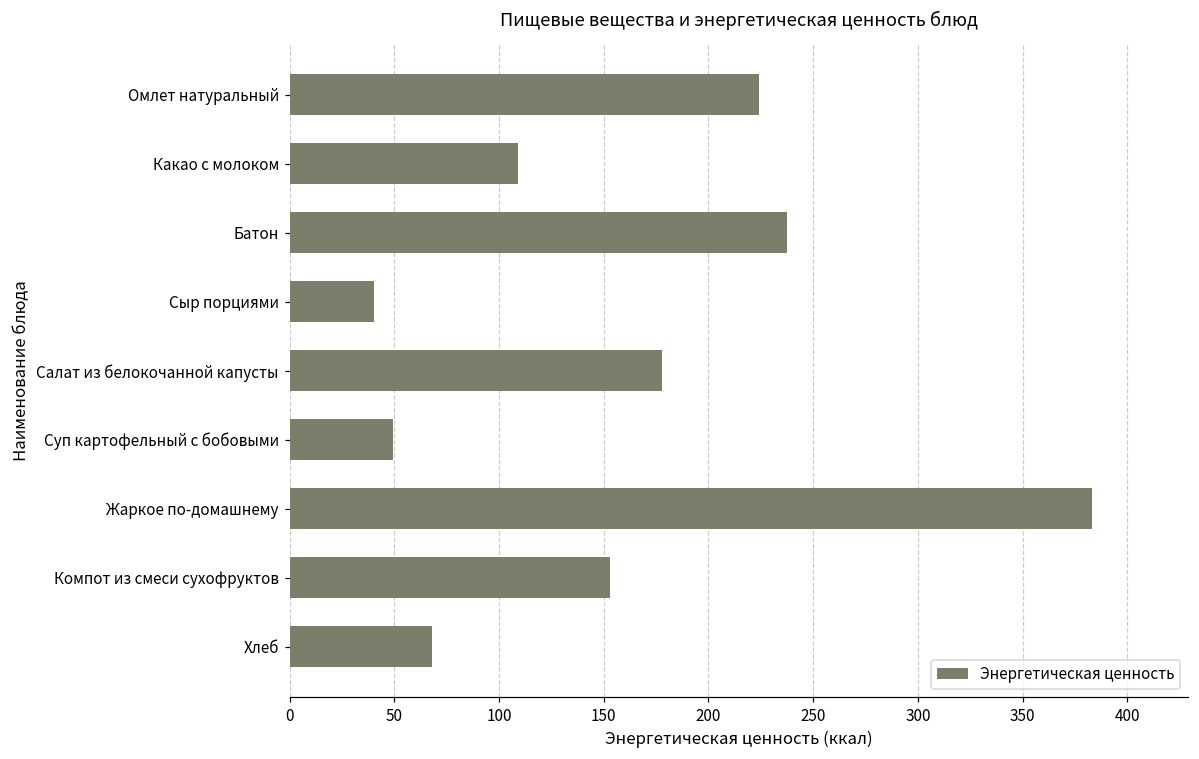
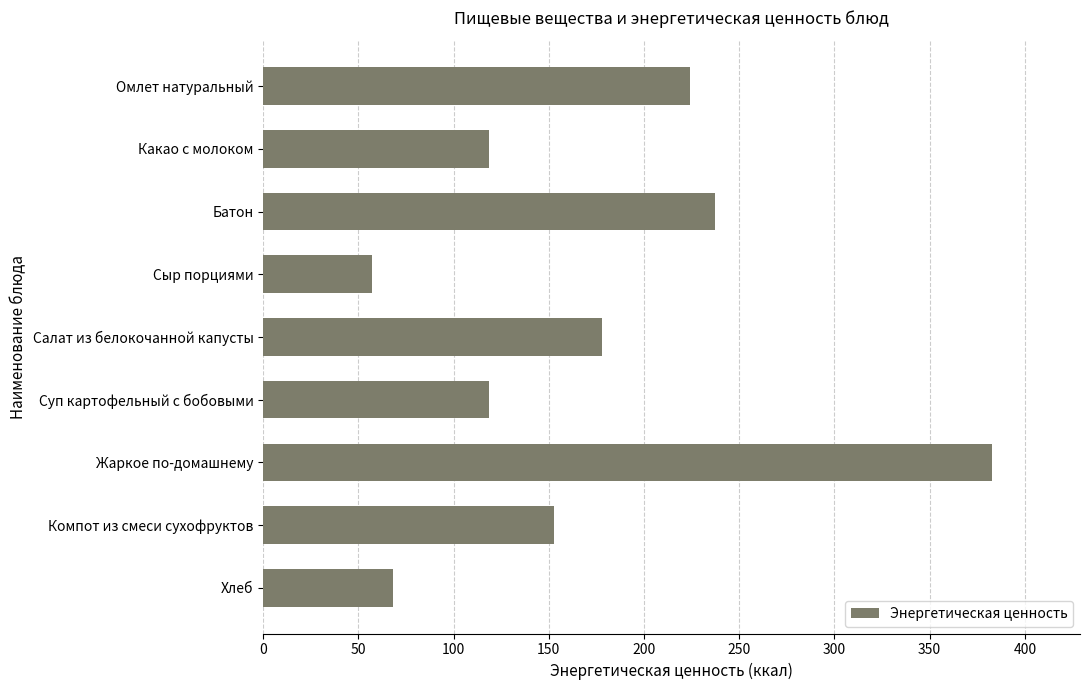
  {
    "Омлет натуральный": 224,
-   "Какао с молоком": 109,
+   "Какао с молоком": 118,
    "Батон": 237,
-   "Сыр порциями": 40,
+   "Сыр порциями": 57,
    "Салат из белокочанной капусты": 178,
-   "Суп картофельный с бобовыми": 50,
+   "Суп картофельный с бобовыми": 119,
    "Жаркое по-домашнему": 383,
    "Компот из смеси сухофруктов": 153,
    "Хлеб": 68
  }
